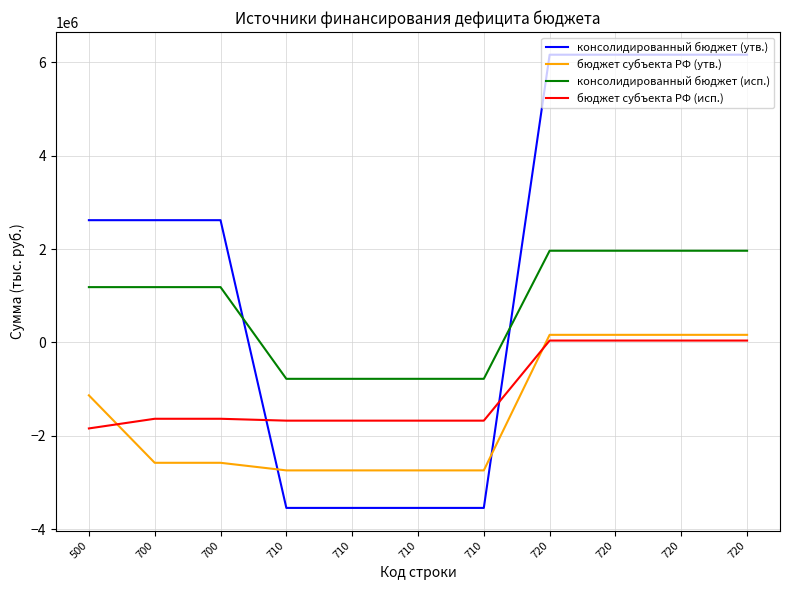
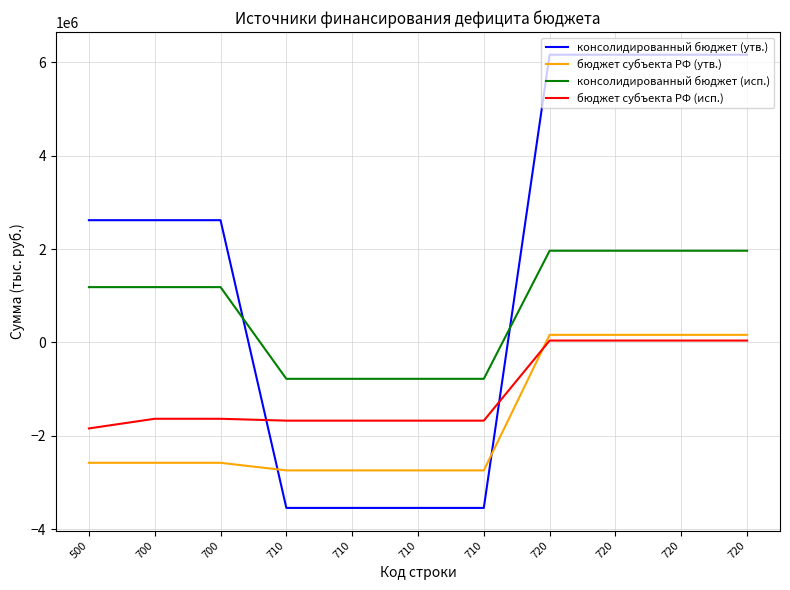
  {
    "консолидированный бюджет (утв.)": {
      "500": 2600000
    },
    "бюджет субъекта РФ (утв.)": {
-     "500": -1100000
+     "500": -2600000
    },
    "консолидированный бюджет (исп.)": {
      "500": 1200000
    },
    "бюджет субъекта РФ (исп.)": {
      "500": -1800000
    }
  }
